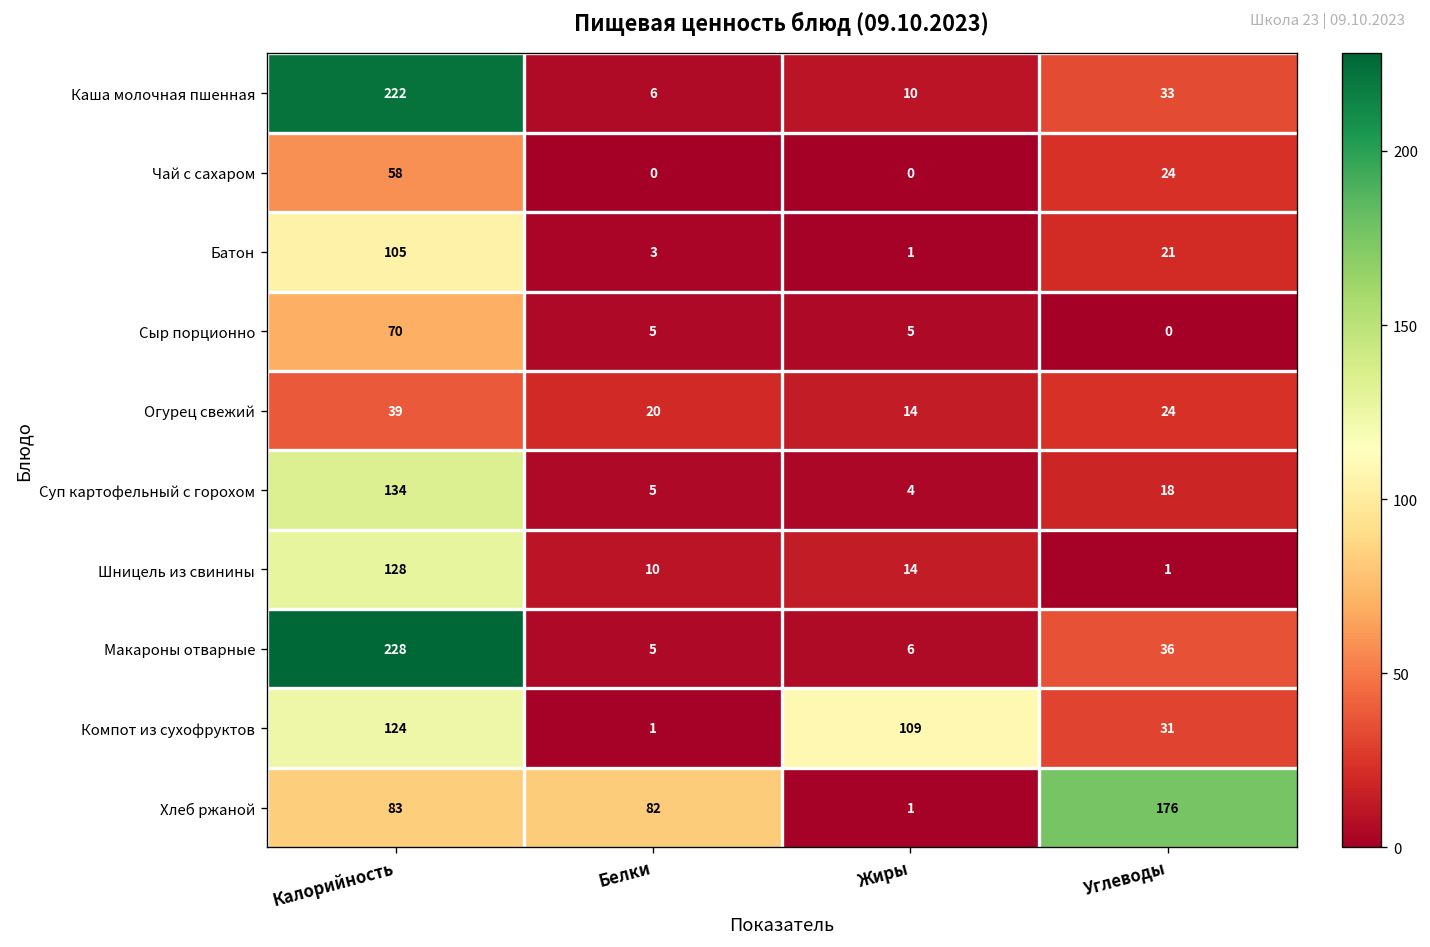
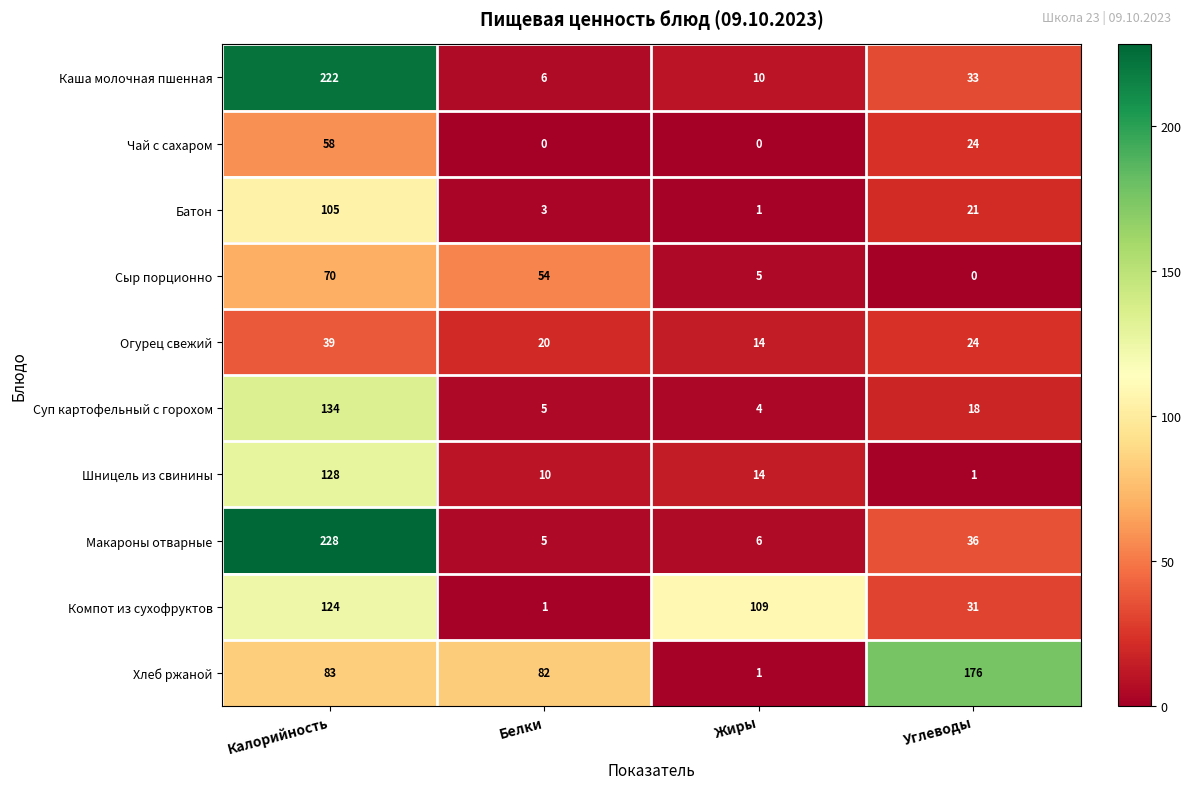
  {
    "Каша молочная пшенная": {
      "Калорийность": 222,
      "Белки": 6,
      "Жиры": 10,
      "Углеводы": 33
    },
    "Чай с сахаром": {
      "Калорийность": 58,
      "Белки": 0,
      "Жиры": 0,
      "Углеводы": 24
    },
    "Батон": {
      "Калорийность": 105,
      "Белки": 3,
      "Жиры": 1,
      "Углеводы": 21
    },
    "Сыр порционно": {
      "Калорийность": 70,
-     "Белки": 5,
+     "Белки": 54,
      "Жиры": 5,
      "Углеводы": 0
    },
    "Огурец свежий": {
      "Калорийность": 39,
      "Белки": 20,
      "Жиры": 14,
      "Углеводы": 24
    },
    "Суп картофельный с горохом": {
      "Калорийность": 134,
      "Белки": 5,
      "Жиры": 4,
      "Углеводы": 18
    },
    "Шницель из свинины": {
      "Калорийность": 128,
      "Белки": 10,
      "Жиры": 14,
      "Углеводы": 1
    },
    "Макароны отварные": {
      "Калорийность": 228,
      "Белки": 5,
      "Жиры": 6,
      "Углеводы": 36
    },
    "Компот из сухофруктов": {
      "Калорийность": 124,
      "Белки": 1,
      "Жиры": 109,
      "Углеводы": 31
    },
    "Хлеб ржаной": {
      "Калорийность": 83,
      "Белки": 82,
      "Жиры": 1,
      "Углеводы": 176
    }
  }
